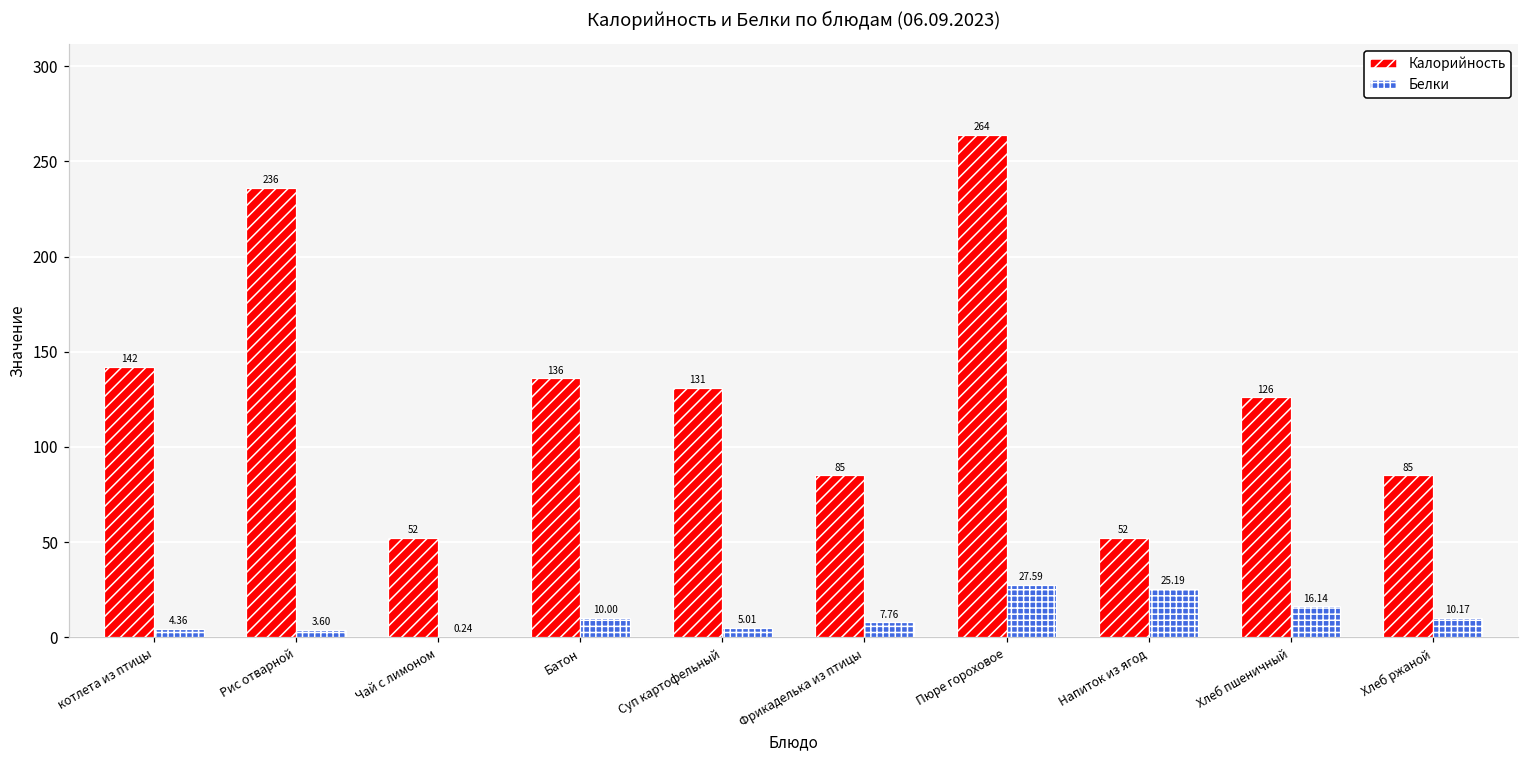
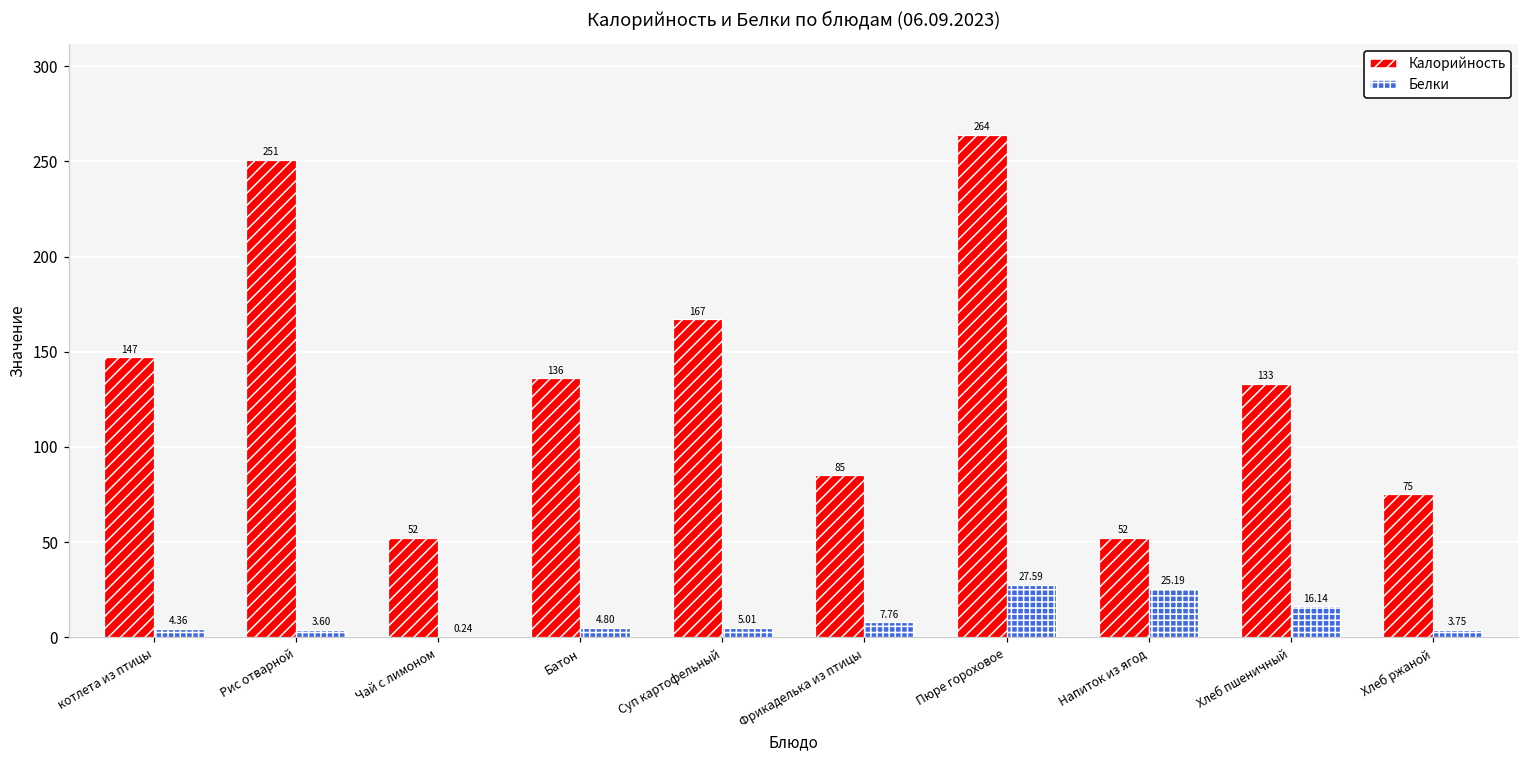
  {
    "Калорийность": {
-     "котлета из птицы": 142,
-     "Рис отварной": 236,
+     "котлета из птицы": 147,
+     "Рис отварной": 251,
      "Чай с лимоном": 52,
      "Батон": 136,
-     "Суп картофельный": 131,
+     "Суп картофельный": 167,
      "Фрикаделька из птицы": 85,
      "Пюре гороховое": 264,
      "Напиток из ягод": 52,
-     "Хлеб пшеничный": 126,
-     "Хлеб ржаной": 85
+     "Хлеб пшеничный": 133,
+     "Хлеб ржаной": 75
    },
    "Белки": {
      "котлета из птицы": 4.36,
      "Рис отварной": 3.60,
      "Чай с лимоном": 0.24,
-     "Батон": 10.00,
+     "Батон": 4.80,
      "Суп картофельный": 5.01,
      "Фрикаделька из птицы": 7.76,
      "Пюре гороховое": 27.59,
      "Напиток из ягод": 25.19,
      "Хлеб пшеничный": 16.14,
-     "Хлеб ржаной": 10.17
+     "Хлеб ржаной": 3.75
    }
  }
